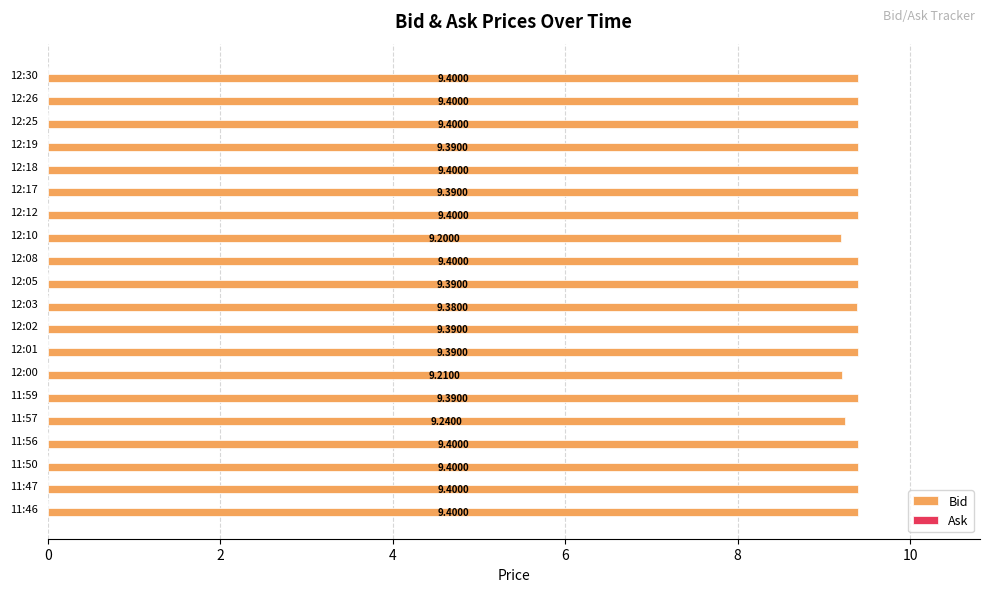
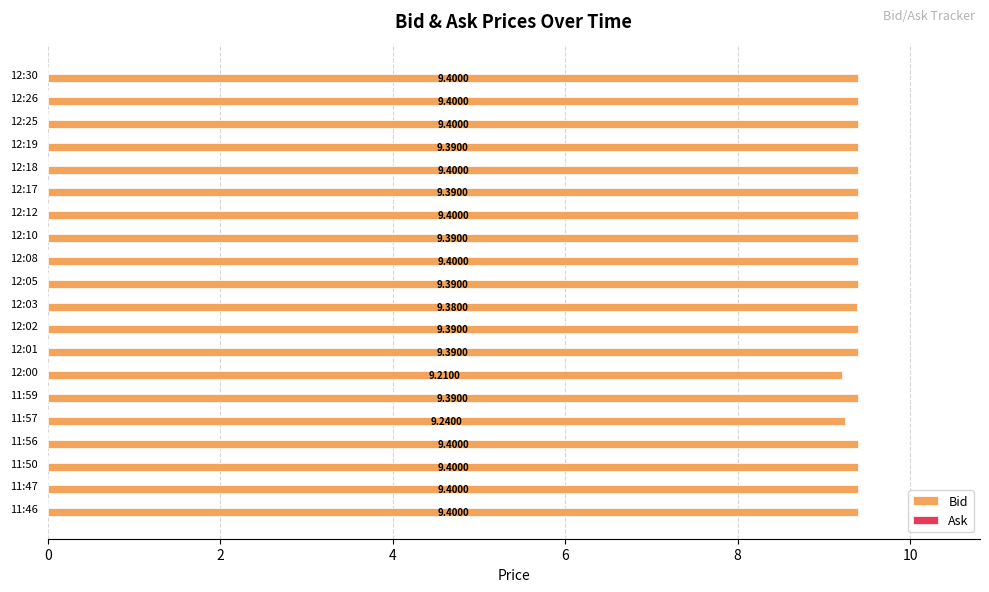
  {
    "Bid": {
      "12:30": 9.4000,
      "12:26": 9.4000,
      "12:25": 9.4000,
      "12:19": 9.3900,
      "12:18": 9.4000,
      "12:17": 9.3900,
      "12:12": 9.4000,
-     "12:10": 9.2000,
+     "12:10": 9.3900,
      "12:08": 9.4000,
      "12:05": 9.3900,
      "12:03": 9.3800,
      "12:02": 9.3900,
      "12:01": 9.3900,
      "12:00": 9.2100,
      "11:59": 9.3900,
      "11:57": 9.2400,
      "11:56": 9.4000,
      "11:50": 9.4000,
      "11:47": 9.4000,
      "11:46": 9.4000
    },
    "Ask": {
      "12:30": 0.0,
      "12:26": 0.0,
      "12:25": 0.0,
      "12:19": 0.0,
      "12:18": 0.0,
      "12:17": 0.0,
      "12:12": 0.0,
      "12:10": 0.0,
      "12:08": 0.0,
      "12:05": 0.0,
      "12:03": 0.0,
      "12:02": 0.0,
      "12:01": 0.0,
      "12:00": 0.0,
      "11:59": 0.0,
      "11:57": 0.0,
      "11:56": 0.0,
      "11:50": 0.0,
      "11:47": 0.0,
      "11:46": 0.0
    }
  }
